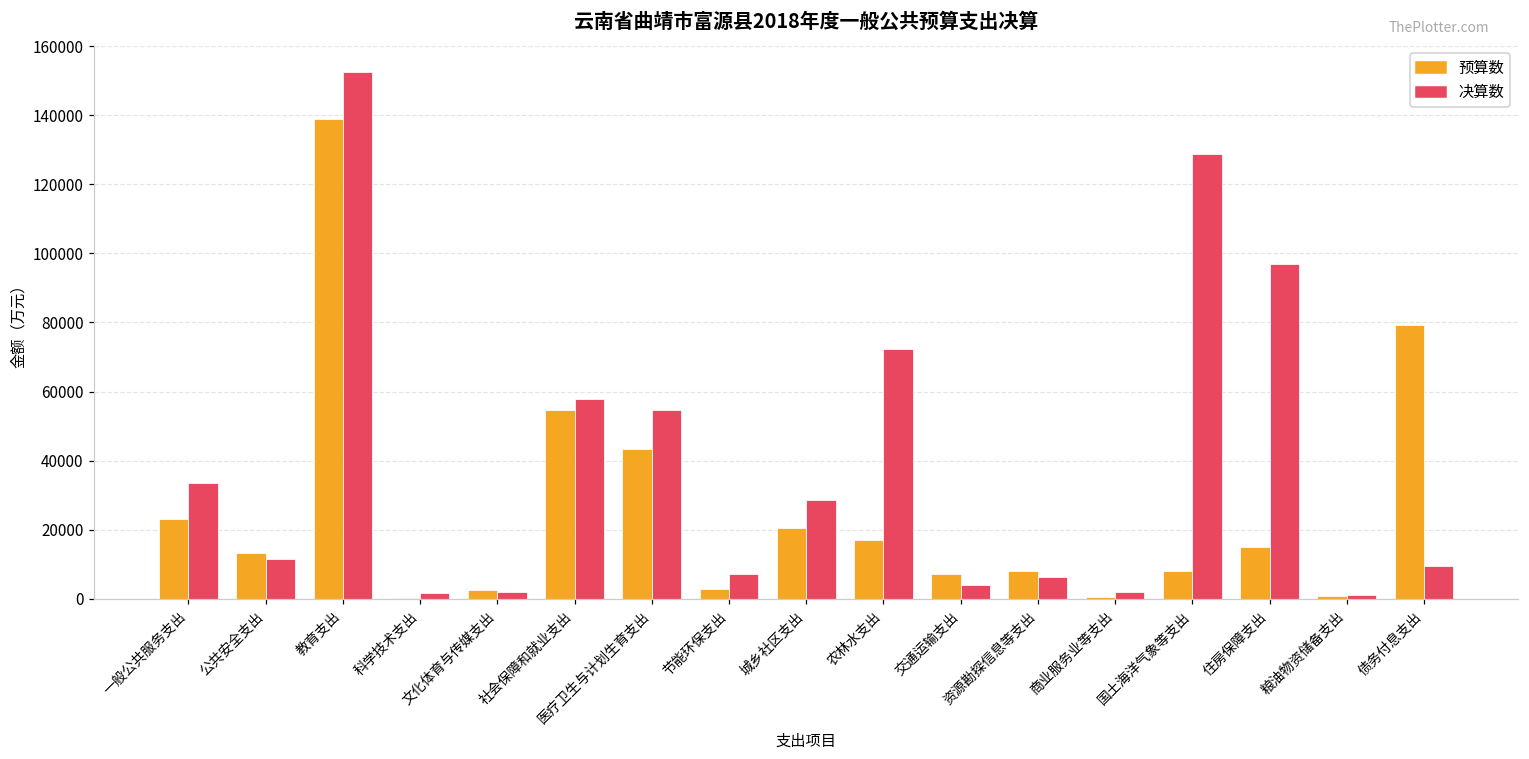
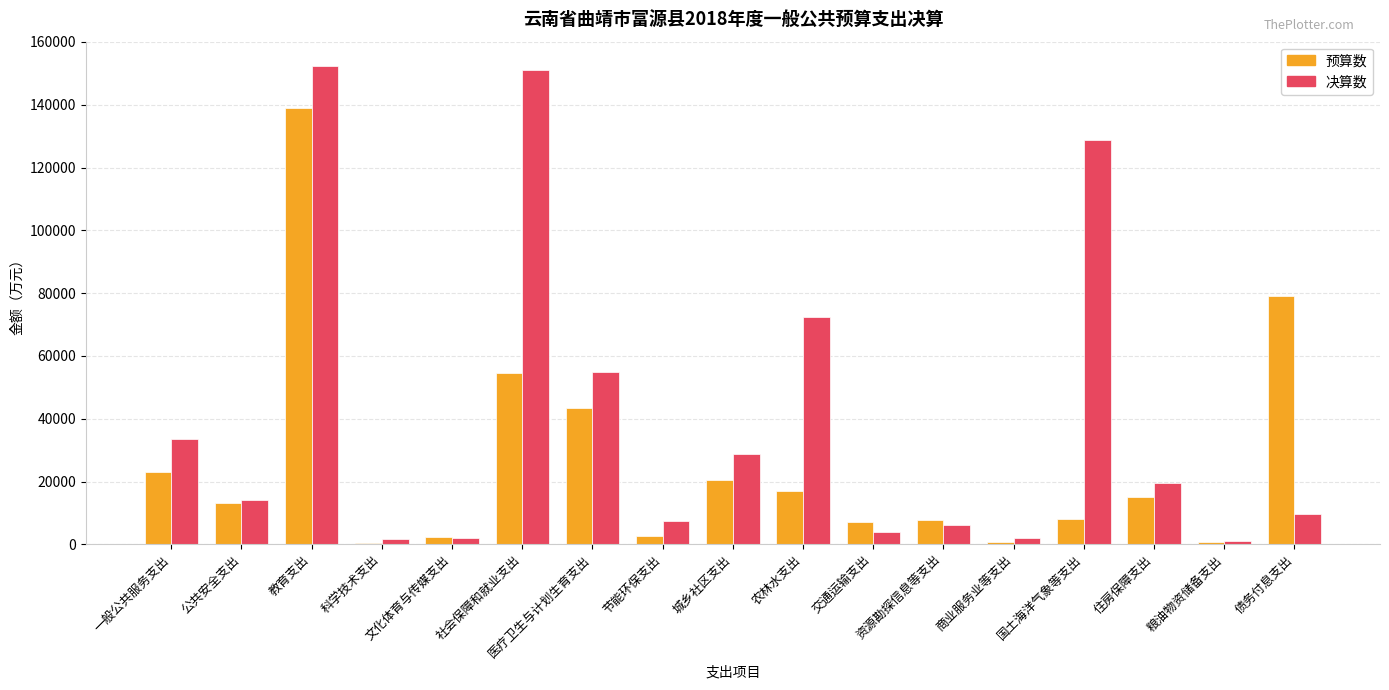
  {
    "预算数": {
      "一般公共服务支出": 23000,
      "公共安全支出": 13000,
      "教育支出": 139000,
      "文化体育与传媒支出": 2000,
      "社会保障和就业支出": 55000,
      "医疗卫生与计划生育支出": 43000,
      "节能环保支出": 3000,
      "城乡社区支出": 20000,
      "农林水支出": 17000,
      "交通运输支出": 7000,
      "资源勘探信息等支出": 8000,
      "国土海洋气象等支出": 8000,
      "住房保障支出": 15000,
      "粮油物资储备支出": 1000,
      "债务付息支出": 79000
    },
    "决算数": {
      "一般公共服务支出": 33000,
-     "公共安全支出": 11000,
+     "公共安全支出": 14000,
      "教育支出": 152000,
      "科学技术支出": 2000,
      "文化体育与传媒支出": 2000,
-     "社会保障和就业支出": 58000,
+     "社会保障和就业支出": 151000,
      "医疗卫生与计划生育支出": 55000,
      "节能环保支出": 7000,
      "城乡社区支出": 29000,
      "农林水支出": 72000,
      "交通运输支出": 4000,
      "资源勘探信息等支出": 6000,
      "商业服务业等支出": 2000,
      "国土海洋气象等支出": 129000,
-     "住房保障支出": 97000,
+     "住房保障支出": 20000,
      "粮油物资储备支出": 1000,
      "债务付息支出": 10000
    }
  }
